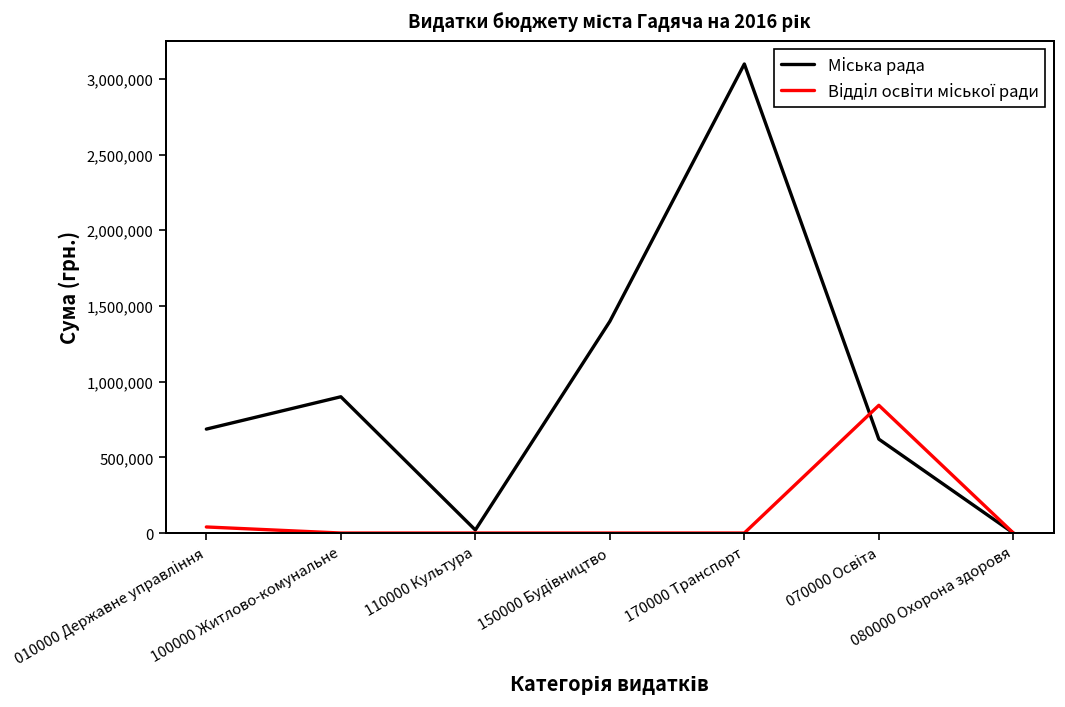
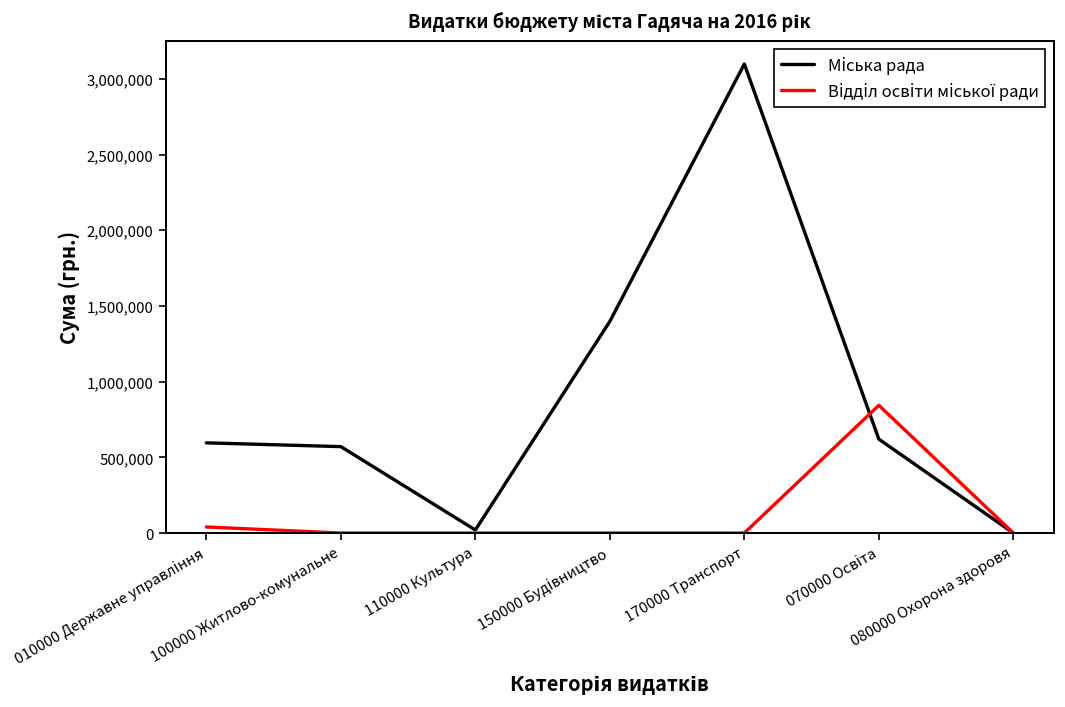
  {
    "Міська рада": {
-     "010000 Державне управління": "690,000",
-     "100000 Житлово-комунальне": "900,000",
+     "010000 Державне управління": "600,000",
+     "100000 Житлово-комунальне": "570,000",
      "150000 Будівництво": "1,400,000",
      "170000 Транспорт": "3,100,000",
      "070000 Освіта": "620,000"
    },
    "Відділ освіти міської ради": {
      "010000 Державне управління": "40,000",
      "100000 Житлово-комунальне": "0",
      "150000 Будівництво": "0",
      "170000 Транспорт": "0",
      "070000 Освіта": "840,000"
    }
  }
